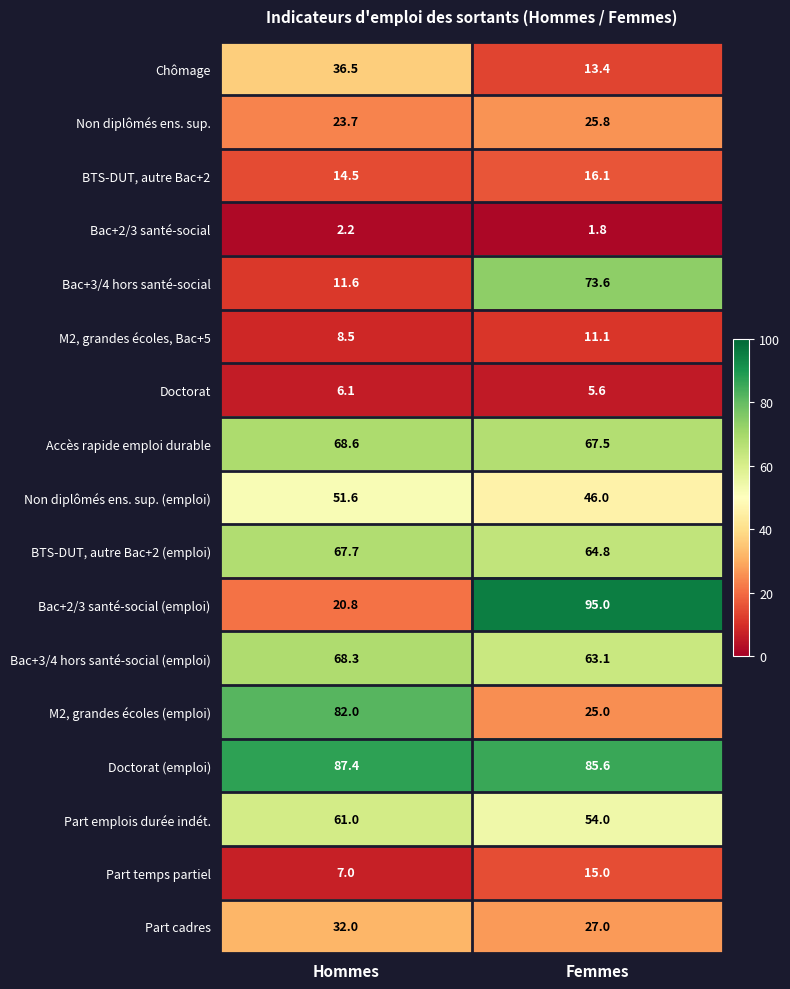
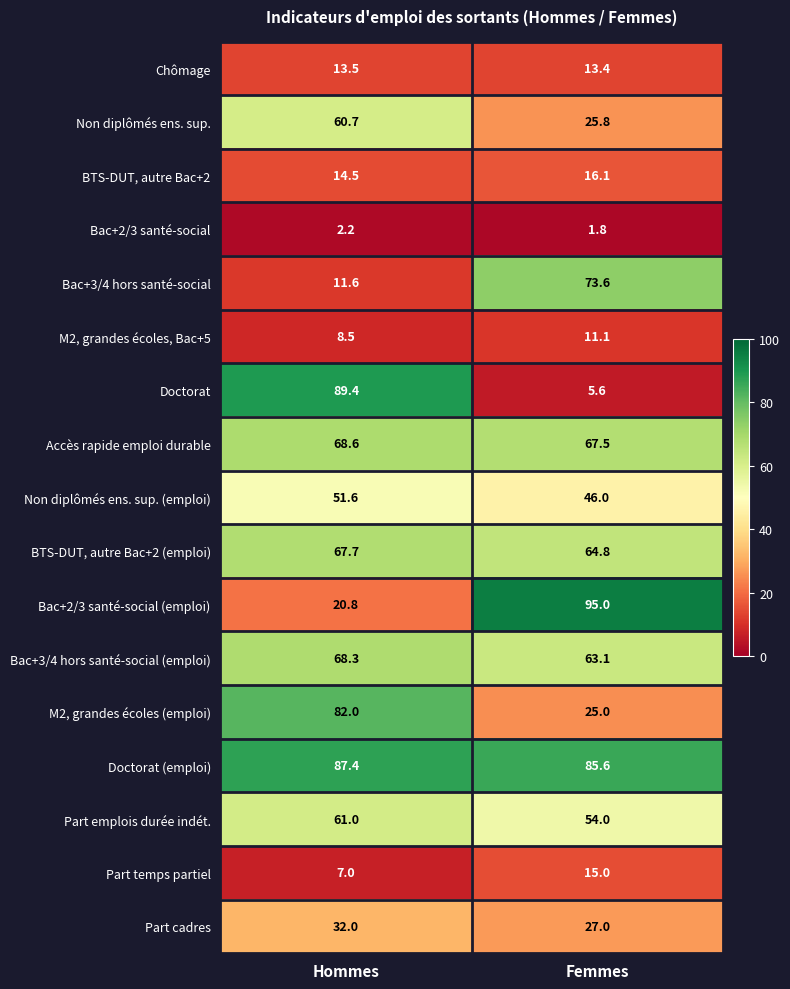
  {
    "Chômage": {
-     "Hommes": 36.5,
+     "Hommes": 13.5,
      "Femmes": 13.4
    },
    "Non diplômés ens. sup.": {
-     "Hommes": 23.7,
+     "Hommes": 60.7,
      "Femmes": 25.8
    },
    "BTS-DUT, autre Bac+2": {
      "Hommes": 14.5,
      "Femmes": 16.1
    },
    "Bac+2/3 santé-social": {
      "Hommes": 2.2,
      "Femmes": 1.8
    },
    "Bac+3/4 hors santé-social": {
      "Hommes": 11.6,
      "Femmes": 73.6
    },
    "M2, grandes écoles, Bac+5": {
      "Hommes": 8.5,
      "Femmes": 11.1
    },
    "Doctorat": {
-     "Hommes": 6.1,
+     "Hommes": 89.4,
      "Femmes": 5.6
    },
    "Accès rapide emploi durable": {
      "Hommes": 68.6,
      "Femmes": 67.5
    },
    "Non diplômés ens. sup. (emploi)": {
      "Hommes": 51.6,
      "Femmes": 46.0
    },
    "BTS-DUT, autre Bac+2 (emploi)": {
      "Hommes": 67.7,
      "Femmes": 64.8
    },
    "Bac+2/3 santé-social (emploi)": {
      "Hommes": 20.8,
      "Femmes": 95.0
    },
    "Bac+3/4 hors santé-social (emploi)": {
      "Hommes": 68.3,
      "Femmes": 63.1
    },
    "M2, grandes écoles (emploi)": {
      "Hommes": 82.0,
      "Femmes": 25.0
    },
    "Doctorat (emploi)": {
      "Hommes": 87.4,
      "Femmes": 85.6
    },
    "Part emplois durée indét.": {
      "Hommes": 61.0,
      "Femmes": 54.0
    },
    "Part temps partiel": {
      "Hommes": 7.0,
      "Femmes": 15.0
    },
    "Part cadres": {
      "Hommes": 32.0,
      "Femmes": 27.0
    }
  }
